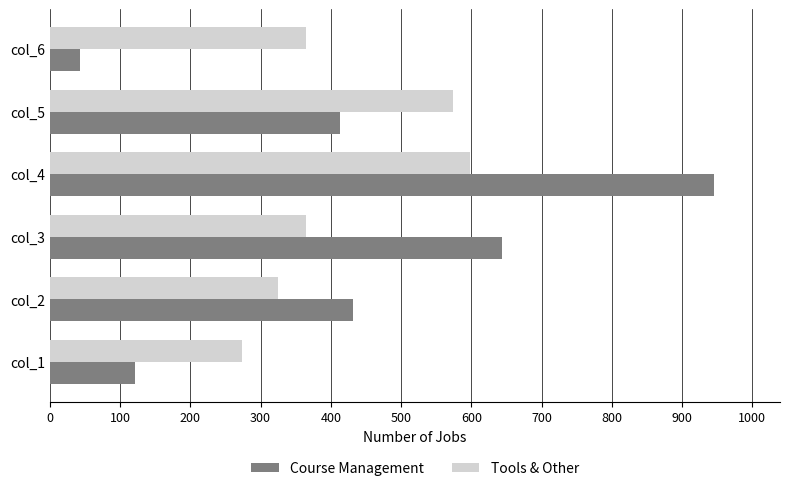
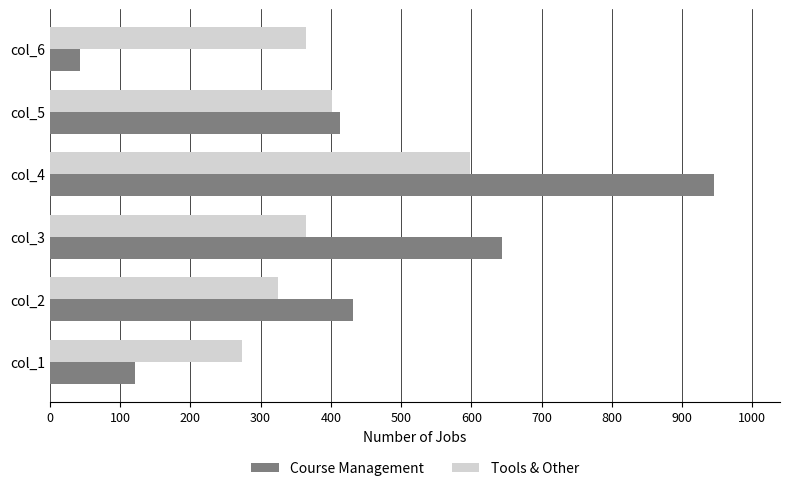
  {
    "Course Management": {
      "col_6": 40,
      "col_5": 410,
      "col_4": 950,
      "col_3": 640,
      "col_2": 430,
      "col_1": 120
    },
    "Tools & Other": {
      "col_6": 370,
-     "col_5": 570,
+     "col_5": 400,
      "col_4": 600,
      "col_3": 370,
      "col_2": 330,
      "col_1": 270
    }
  }
